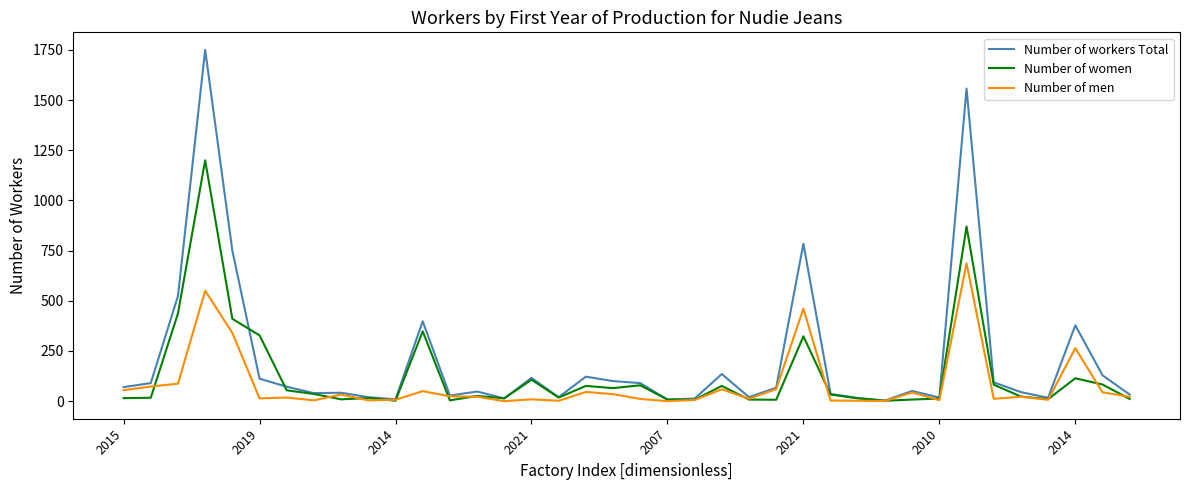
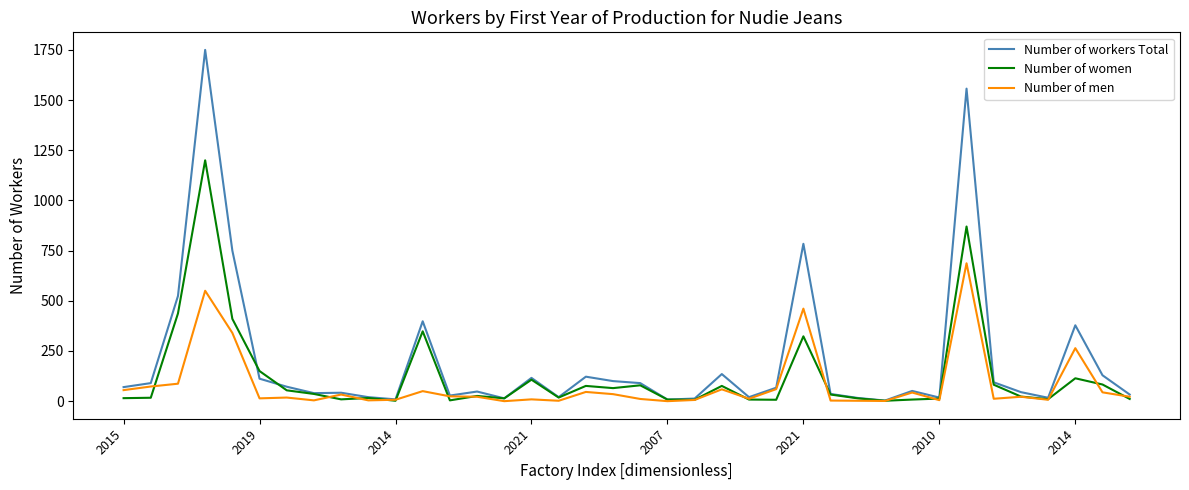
  {
    "Number of workers Total": {
      "2019": 110
    },
    "Number of women": {
-     "2019": 330
+     "2019": 150
    },
    "Number of men": {
      "2019": 10
    }
  }
